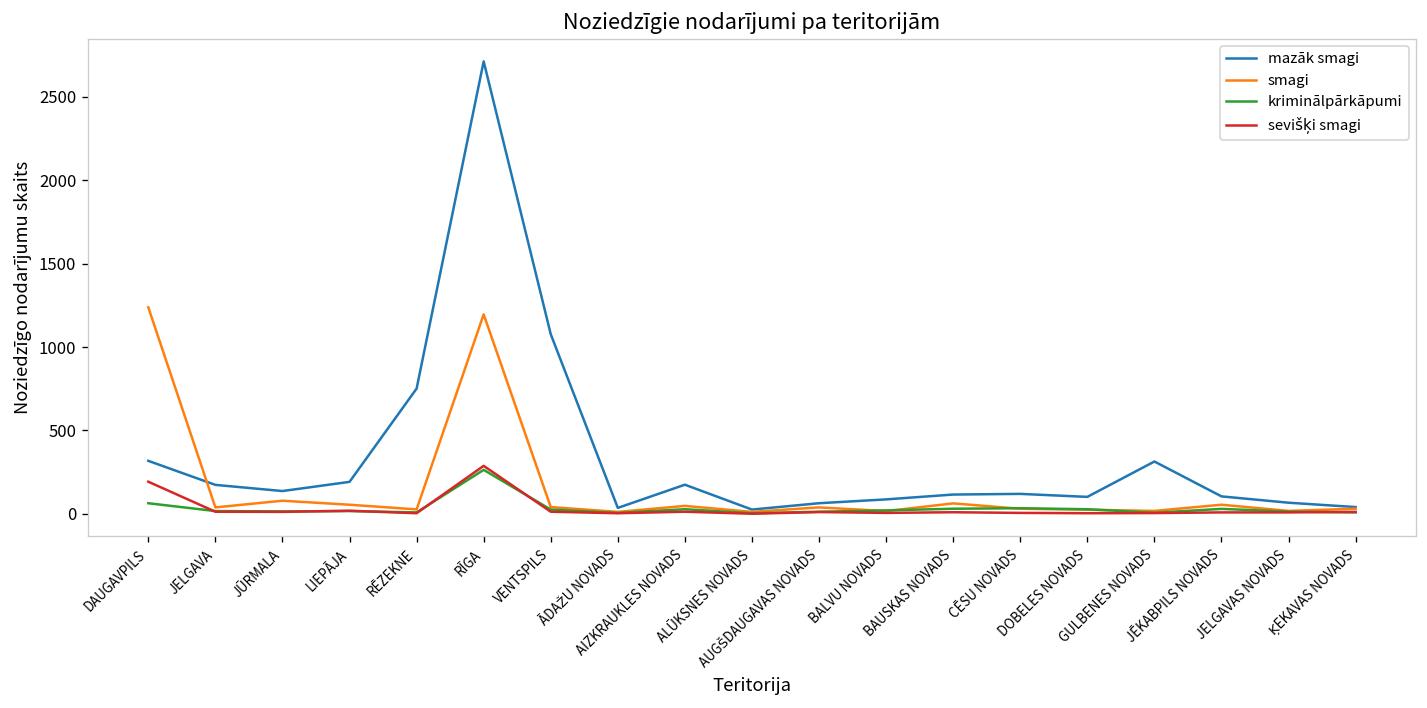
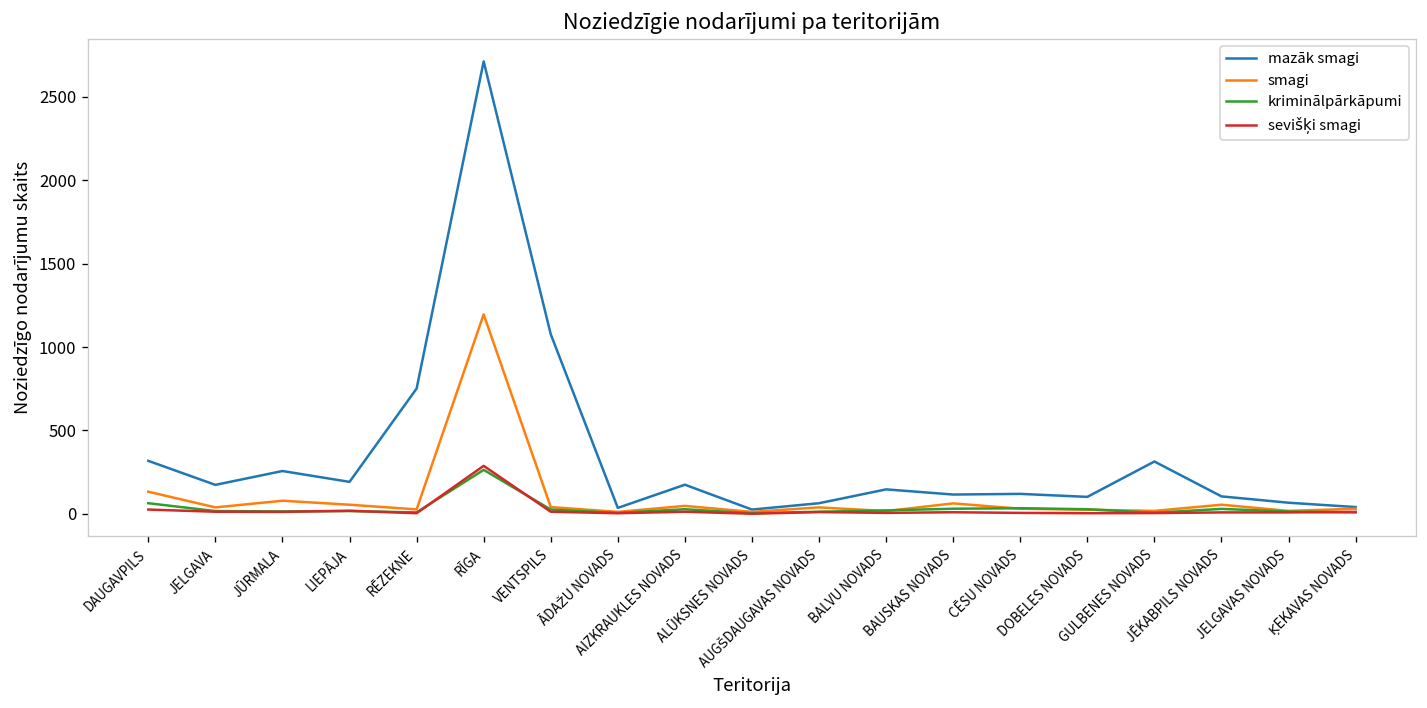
  {
    "mazāk smagi": {
      "DAUGAVPILS": 320,
      "JELGAVA": 170,
-     "JŪRMALA": 140,
+     "JŪRMALA": 260,
      "LIEPĀJA": 190,
      "RĒZEKNE": 750,
      "RĪGA": 2710,
      "VENTSPILS": 1080,
      "ĀDAŽU NOVADS": 40,
      "AIZKRAUKLES NOVADS": 180,
      "AUGŠDAUGAVAS NOVADS": 60,
-     "BALVU NOVADS": 90,
+     "BALVU NOVADS": 150,
      "BAUSKAS NOVADS": 120,
      "CĒSU NOVADS": 120,
      "DOBELES NOVADS": 100,
      "GULBENES NOVADS": 310,
      "JĒKABPILS NOVADS": 110,
      "JELGAVAS NOVADS": 70
    },
    "smagi": {
-     "DAUGAVPILS": 1240,
+     "DAUGAVPILS": 130,
      "JELGAVA": 40,
      "JŪRMALA": 80,
      "LIEPĀJA": 60,
      "RĪGA": 1200,
      "AIZKRAUKLES NOVADS": 50,
      "AUGŠDAUGAVAS NOVADS": 40,
      "BAUSKAS NOVADS": 60,
      "JĒKABPILS NOVADS": 60
    },
    "kriminālpārkāpumi": {
      "DAUGAVPILS": 60,
      "RĪGA": 260,
      "BAUSKAS NOVADS": 30,
      "JĒKABPILS NOVADS": 30
    },
    "sevišķi smagi": {
-     "DAUGAVPILS": 190,
+     "DAUGAVPILS": 30,
      "RĪGA": 290,
      "BAUSKAS NOVADS": 10,
      "CĒSU NOVADS": 10,
      "DOBELES NOVADS": 0,
      "JĒKABPILS NOVADS": 10
    }
  }
